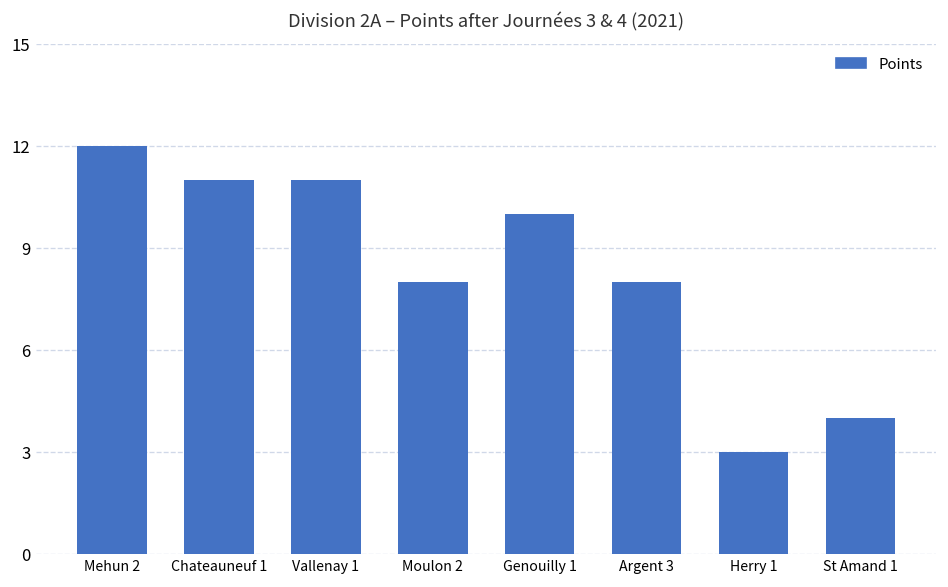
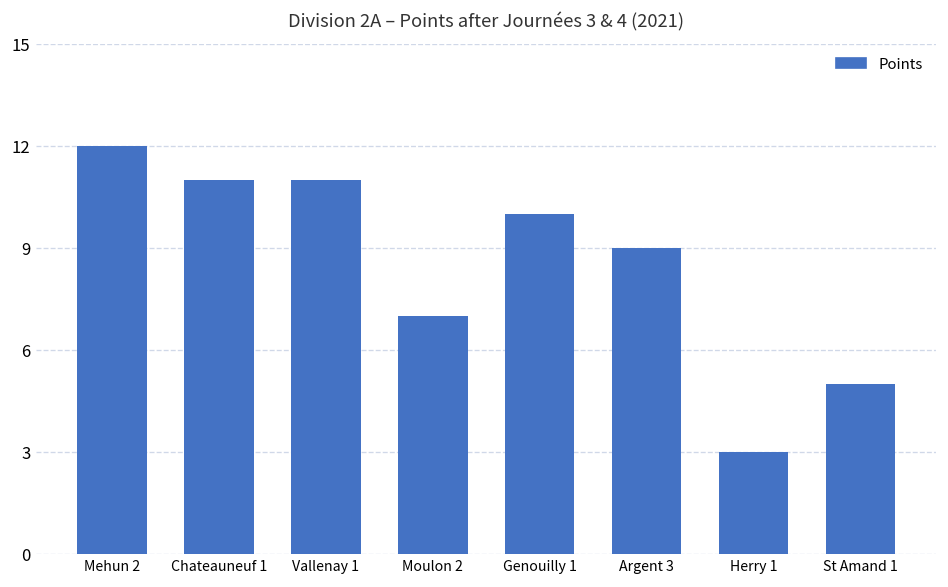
  {
    "Mehun 2": 12,
    "Chateauneuf 1": 11,
    "Vallenay 1": 11,
-   "Moulon 2": 8,
+   "Moulon 2": 7,
    "Genouilly 1": 10,
-   "Argent 3": 8,
+   "Argent 3": 9,
    "Herry 1": 3,
-   "St Amand 1": 4
+   "St Amand 1": 5
  }
